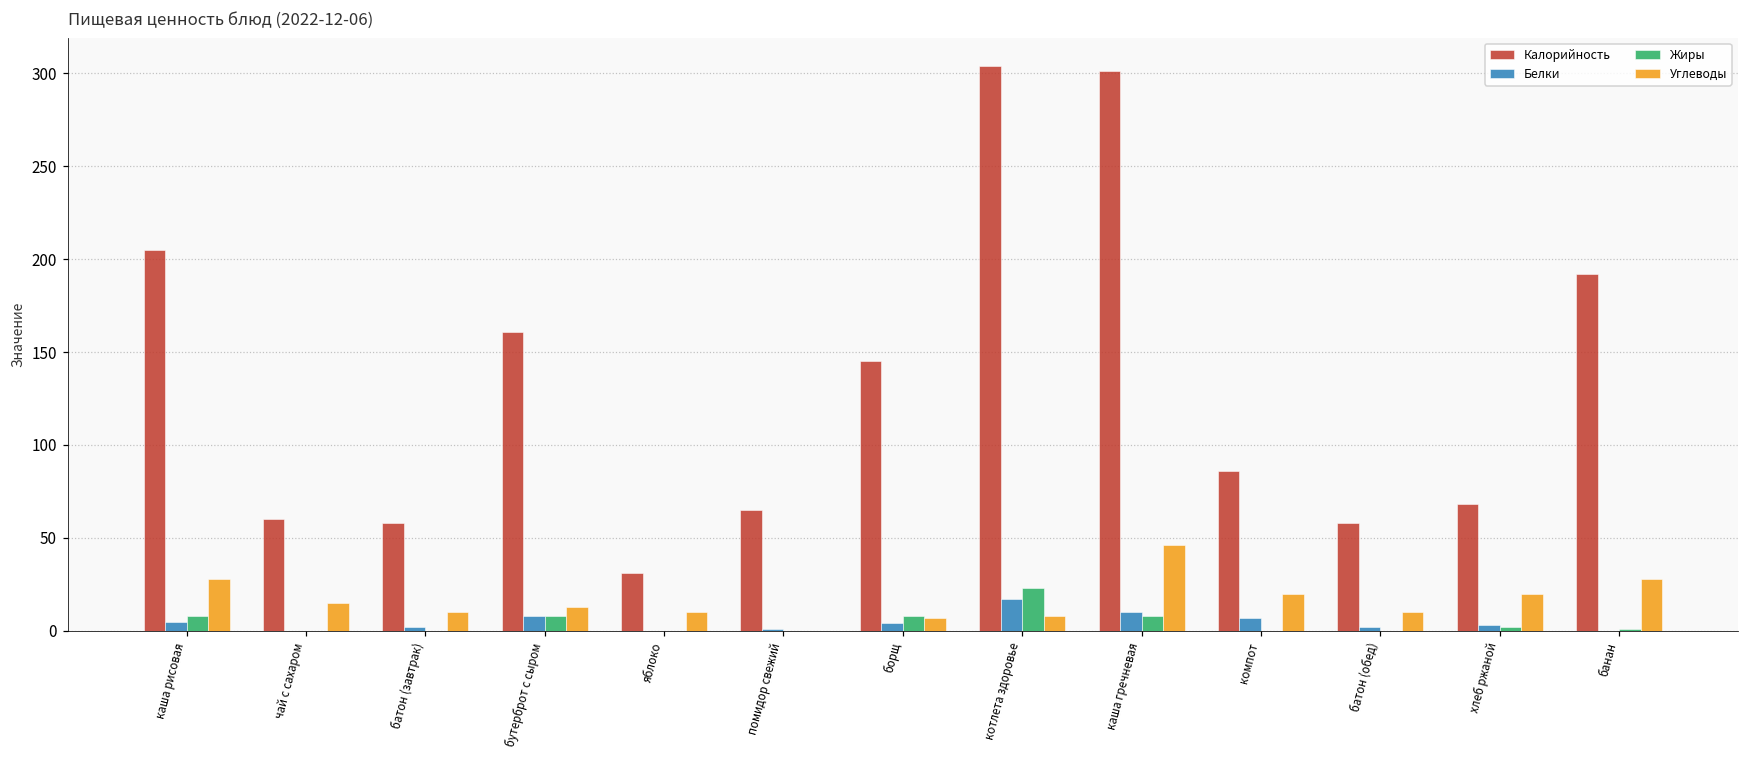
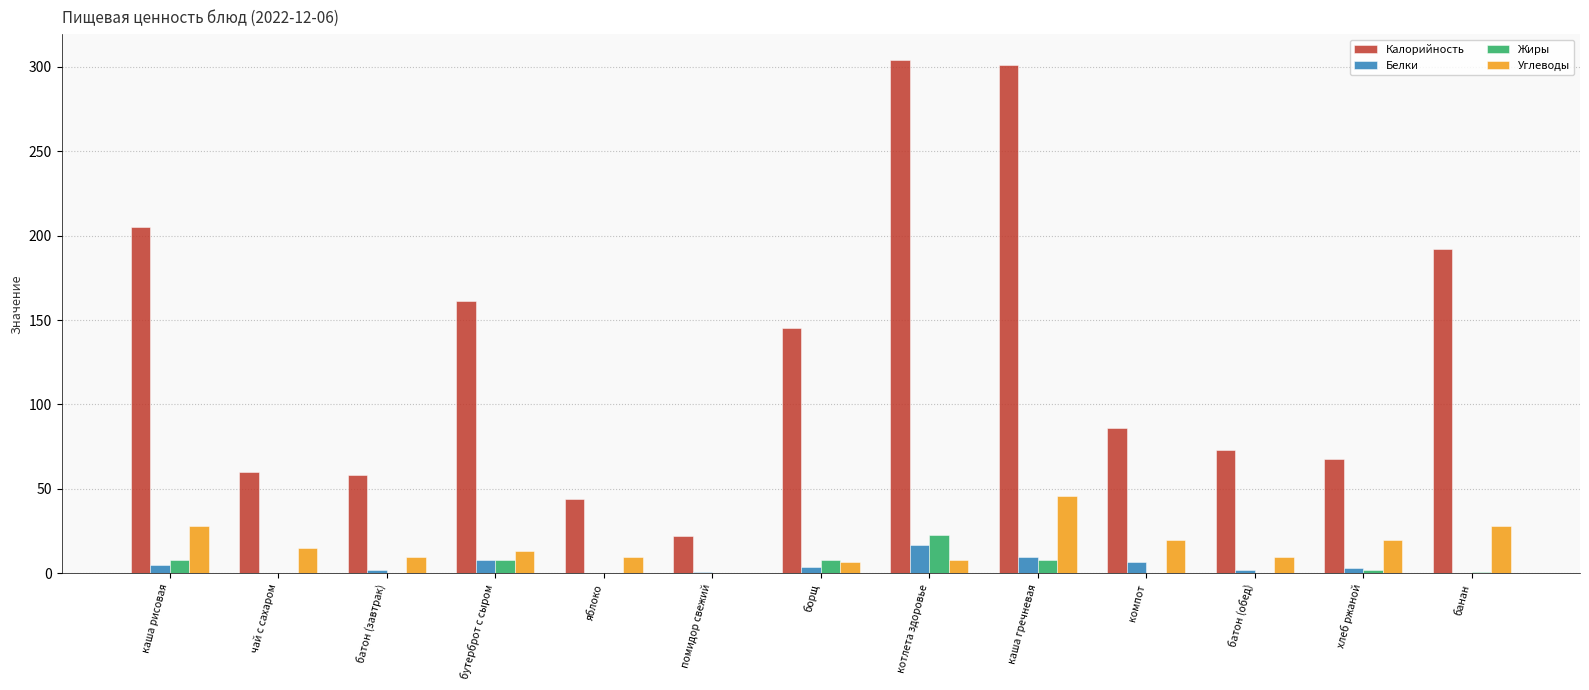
  {
    "Калорийность": {
      "каша рисовая": 205,
      "чай с сахаром": 60,
      "батон (завтрак)": 58,
      "бутерброт с сыром": 161,
-     "яблоко": 31,
-     "помидор свежий": 65,
+     "яблоко": 44,
+     "помидор свежий": 22,
      "борщ": 145,
      "котлета здоровье": 304,
      "каша гречневая": 301,
      "компот": 86,
-     "батон (обед)": 58,
+     "батон (обед)": 73,
      "хлеб ржаной": 68,
      "банан": 192
    },
    "Белки": {
      "каша рисовая": 5,
      "чай с сахаром": 0,
      "батон (завтрак)": 2,
      "бутерброт с сыром": 8,
      "яблоко": 0,
      "борщ": 4,
      "котлета здоровье": 17,
      "каша гречневая": 10,
      "компот": 7,
      "батон (обед)": 2,
      "хлеб ржаной": 3,
      "банан": 0
    },
    "Жиры": {
      "каша рисовая": 8,
      "чай с сахаром": 0,
      "батон (завтрак)": 0,
      "бутерброт с сыром": 8,
      "яблоко": 0,
      "помидор свежий": 0,
      "борщ": 8,
      "котлета здоровье": 23,
      "каша гречневая": 8,
      "компот": 0,
      "батон (обед)": 0,
      "хлеб ржаной": 2
    },
    "Углеводы": {
      "каша рисовая": 28,
      "чай с сахаром": 15,
      "батон (завтрак)": 10,
      "бутерброт с сыром": 13,
      "яблоко": 10,
      "помидор свежий": 0,
      "борщ": 7,
      "котлета здоровье": 8,
      "каша гречневая": 46,
      "компот": 20,
      "батон (обед)": 10,
      "хлеб ржаной": 20,
      "банан": 28
    }
  }
